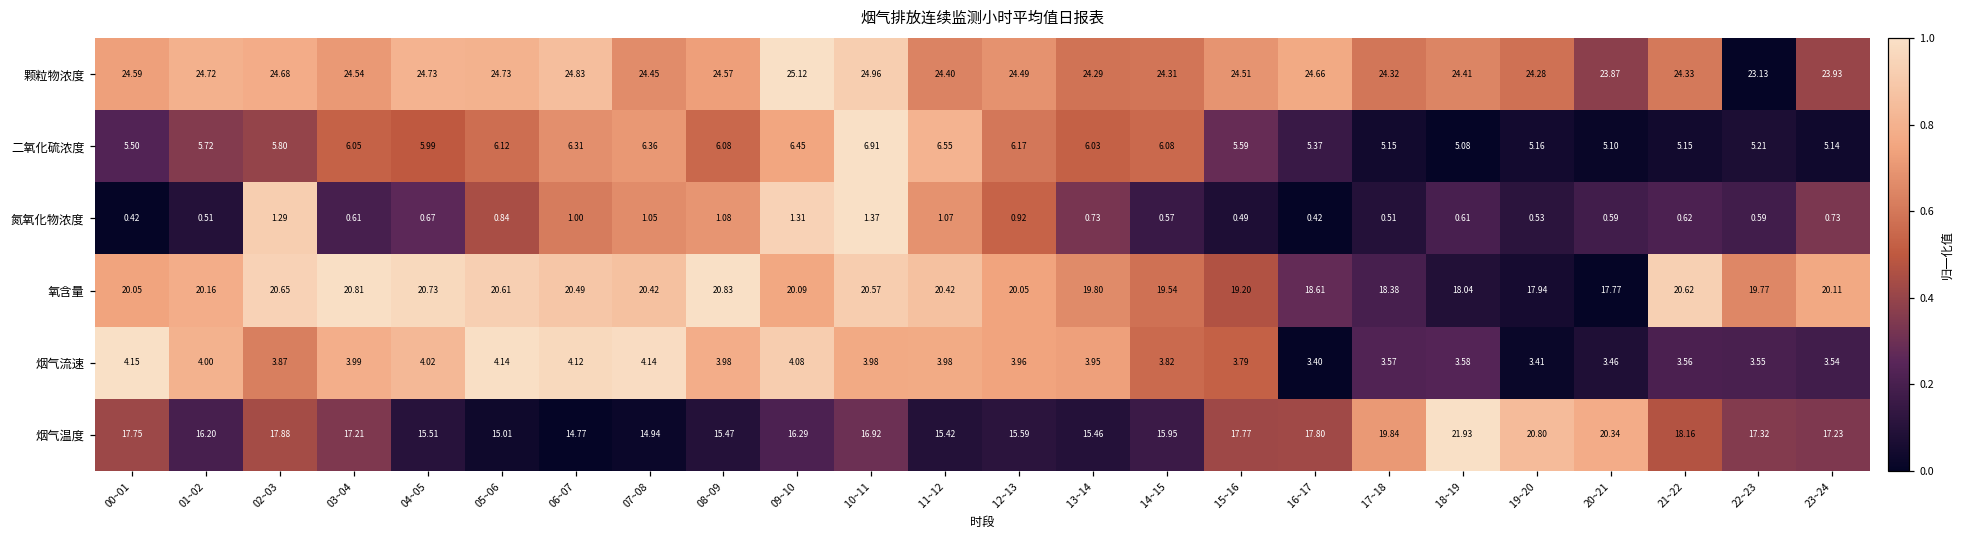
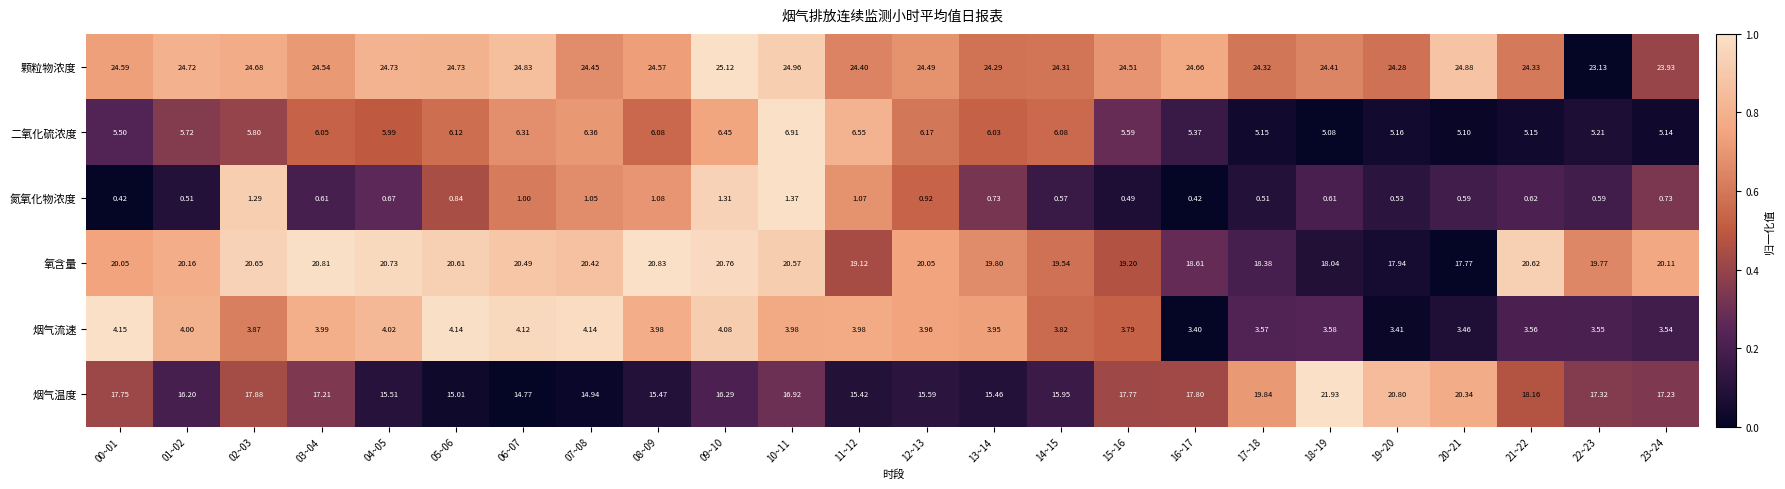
  {
    "颗粒物浓度": {
      "00~01": 24.59,
      "01~02": 24.72,
      "02~03": 24.68,
      "03~04": 24.54,
      "04~05": 24.73,
      "05~06": 24.73,
      "06~07": 24.83,
      "07~08": 24.45,
      "08~09": 24.57,
      "09~10": 25.12,
      "10~11": 24.96,
      "11~12": 24.40,
      "12~13": 24.49,
      "13~14": 24.29,
      "14~15": 24.31,
      "15~16": 24.51,
      "16~17": 24.66,
      "17~18": 24.32,
      "18~19": 24.41,
      "19~20": 24.28,
-     "20~21": 23.87,
+     "20~21": 24.88,
      "21~22": 24.33,
      "22~23": 23.13,
      "23~24": 23.93
    },
    "二氧化硫浓度": {
      "00~01": 5.50,
      "01~02": 5.72,
      "02~03": 5.80,
      "03~04": 6.05,
      "04~05": 5.99,
      "05~06": 6.12,
      "06~07": 6.31,
      "07~08": 6.36,
      "08~09": 6.08,
      "09~10": 6.45,
      "10~11": 6.91,
      "11~12": 6.55,
      "12~13": 6.17,
      "13~14": 6.03,
      "14~15": 6.08,
      "15~16": 5.59,
      "16~17": 5.37,
      "17~18": 5.15,
      "18~19": 5.08,
      "19~20": 5.16,
      "20~21": 5.10,
      "21~22": 5.15,
      "22~23": 5.21,
      "23~24": 5.14
    },
    "氮氧化物浓度": {
      "00~01": 0.42,
      "01~02": 0.51,
      "02~03": 1.29,
      "03~04": 0.61,
      "04~05": 0.67,
      "05~06": 0.84,
      "06~07": 1.00,
      "07~08": 1.05,
      "08~09": 1.08,
      "09~10": 1.31,
      "10~11": 1.37,
      "11~12": 1.07,
      "12~13": 0.92,
      "13~14": 0.73,
      "14~15": 0.57,
      "15~16": 0.49,
      "16~17": 0.42,
      "17~18": 0.51,
      "18~19": 0.61,
      "19~20": 0.53,
      "20~21": 0.59,
      "21~22": 0.62,
      "22~23": 0.59,
      "23~24": 0.73
    },
    "氧含量": {
      "00~01": 20.05,
      "01~02": 20.16,
      "02~03": 20.65,
      "03~04": 20.81,
      "04~05": 20.73,
      "05~06": 20.61,
      "06~07": 20.49,
      "07~08": 20.42,
      "08~09": 20.83,
-     "09~10": 20.09,
+     "09~10": 20.76,
      "10~11": 20.57,
-     "11~12": 20.42,
+     "11~12": 19.12,
      "12~13": 20.05,
      "13~14": 19.80,
      "14~15": 19.54,
      "15~16": 19.20,
      "16~17": 18.61,
      "17~18": 18.38,
      "18~19": 18.04,
      "19~20": 17.94,
      "20~21": 17.77,
      "21~22": 20.62,
      "22~23": 19.77,
      "23~24": 20.11
    },
    "烟气流速": {
      "00~01": 4.15,
      "01~02": 4.00,
      "02~03": 3.87,
      "03~04": 3.99,
      "04~05": 4.02,
      "05~06": 4.14,
      "06~07": 4.12,
      "07~08": 4.14,
      "08~09": 3.98,
      "09~10": 4.08,
      "10~11": 3.98,
      "11~12": 3.98,
      "12~13": 3.96,
      "13~14": 3.95,
      "14~15": 3.82,
      "15~16": 3.79,
      "16~17": 3.40,
      "17~18": 3.57,
      "18~19": 3.58,
      "19~20": 3.41,
      "20~21": 3.46,
      "21~22": 3.56,
      "22~23": 3.55,
      "23~24": 3.54
    },
    "烟气温度": {
      "00~01": 17.75,
      "01~02": 16.20,
      "02~03": 17.88,
      "03~04": 17.21,
      "04~05": 15.51,
      "05~06": 15.01,
      "06~07": 14.77,
      "07~08": 14.94,
      "08~09": 15.47,
      "09~10": 16.29,
      "10~11": 16.92,
      "11~12": 15.42,
      "12~13": 15.59,
      "13~14": 15.46,
      "14~15": 15.95,
      "15~16": 17.77,
      "16~17": 17.80,
      "17~18": 19.84,
      "18~19": 21.93,
      "19~20": 20.80,
      "20~21": 20.34,
      "21~22": 18.16,
      "22~23": 17.32,
      "23~24": 17.23
    }
  }
